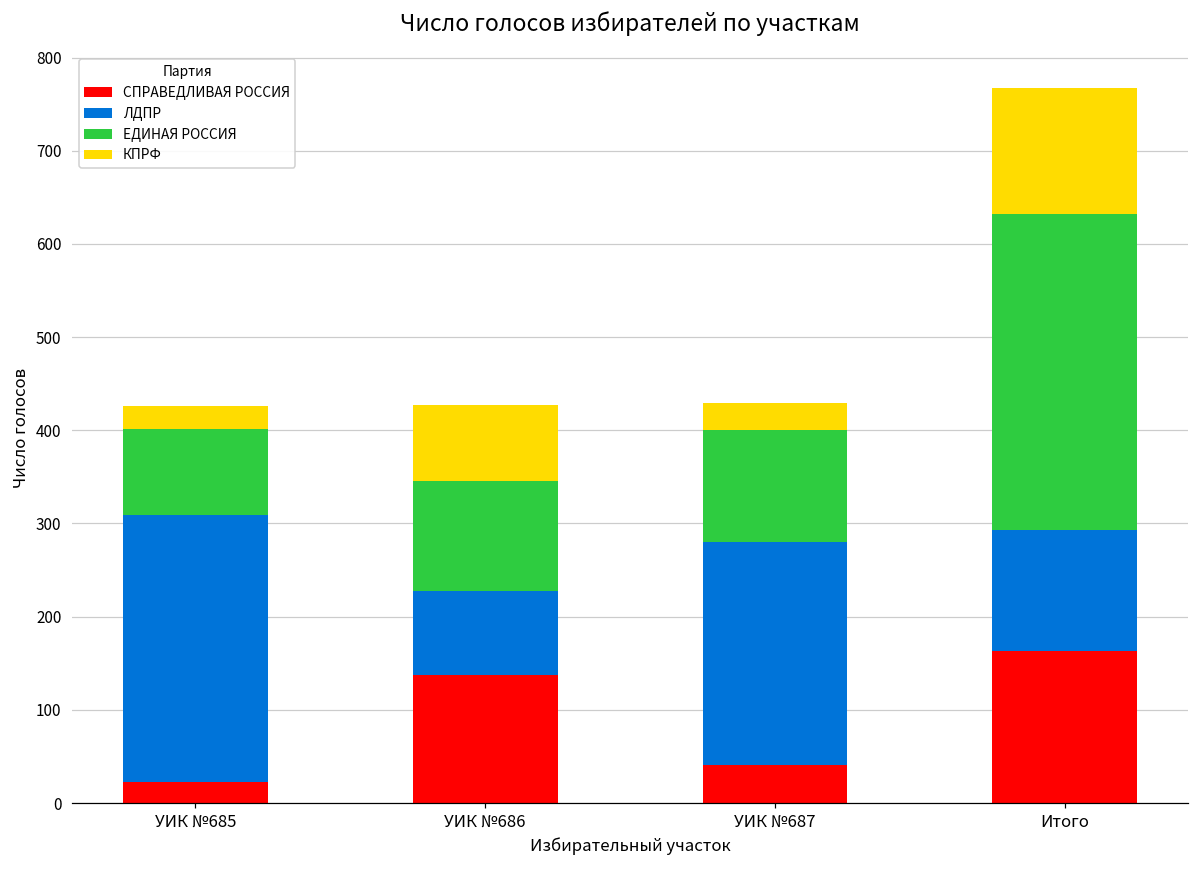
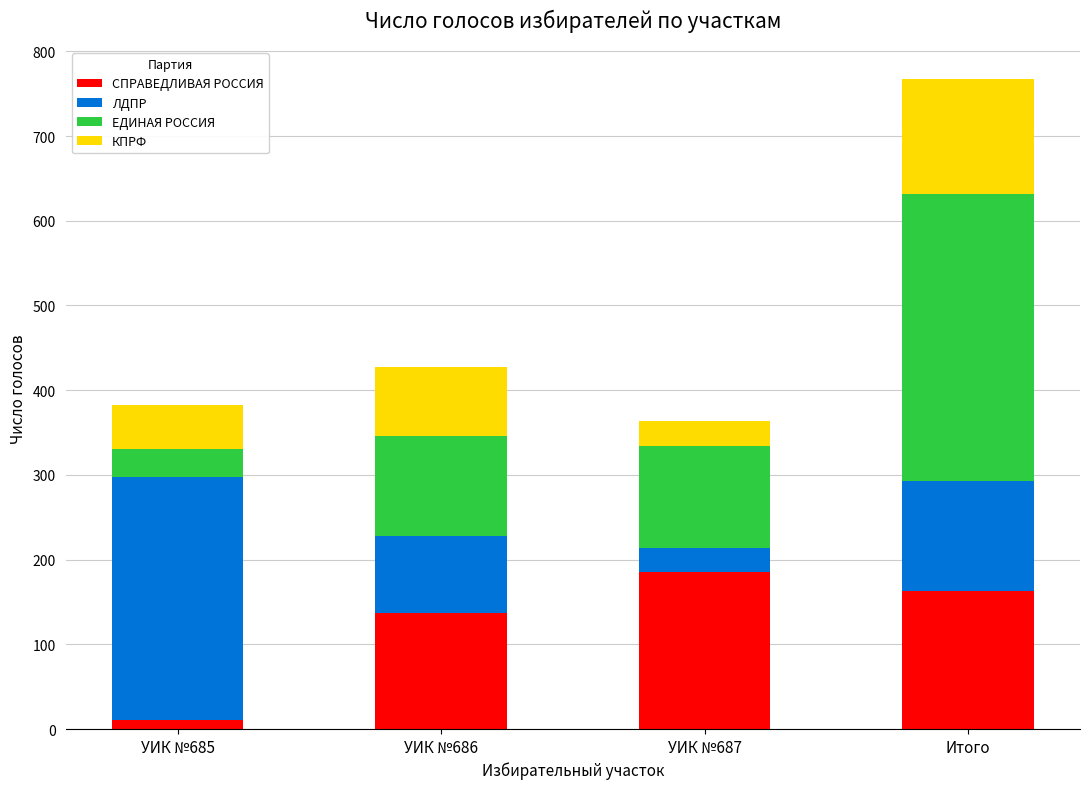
  {
    "СПРАВЕДЛИВАЯ РОССИЯ": {
-     "УИК №685": 20,
+     "УИК №685": 10,
      "УИК №686": 140,
-     "УИК №687": 40,
+     "УИК №687": 190,
      "Итого": 160
    },
    "ЛДПР": {
      "УИК №685": 290,
      "УИК №686": 90,
-     "УИК №687": 240,
+     "УИК №687": 30,
      "Итого": 130
    },
    "ЕДИНАЯ РОССИЯ": {
-     "УИК №685": 90,
+     "УИК №685": 30,
      "УИК №686": 120,
      "УИК №687": 120,
      "Итого": 340
    },
    "КПРФ": {
-     "УИК №685": 30,
+     "УИК №685": 50,
      "УИК №686": 80,
      "УИК №687": 30,
      "Итого": 140
    }
  }
